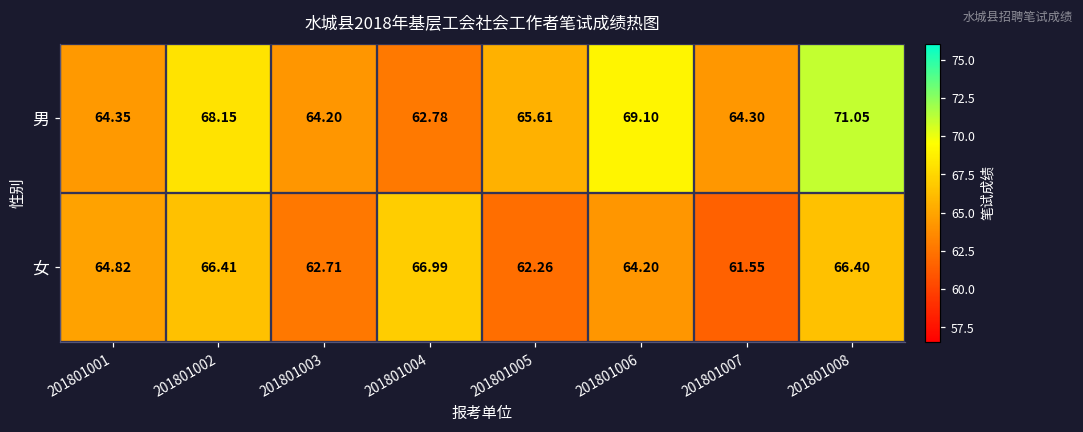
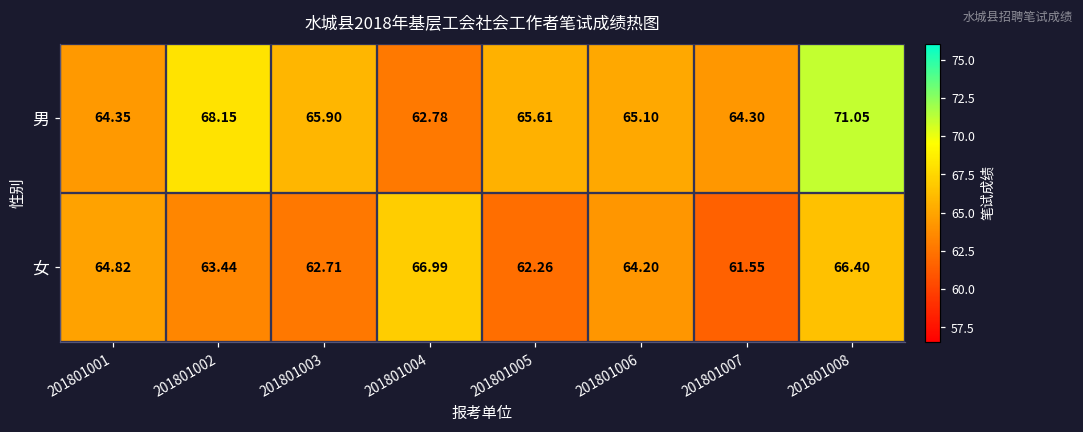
  {
    "男": {
      "201801001": 64.35,
      "201801002": 68.15,
-     "201801003": 64.20,
+     "201801003": 65.90,
      "201801004": 62.78,
      "201801005": 65.61,
-     "201801006": 69.10,
+     "201801006": 65.10,
      "201801007": 64.30,
      "201801008": 71.05
    },
    "女": {
      "201801001": 64.82,
-     "201801002": 66.41,
+     "201801002": 63.44,
      "201801003": 62.71,
      "201801004": 66.99,
      "201801005": 62.26,
      "201801006": 64.20,
      "201801007": 61.55,
      "201801008": 66.40
    }
  }
